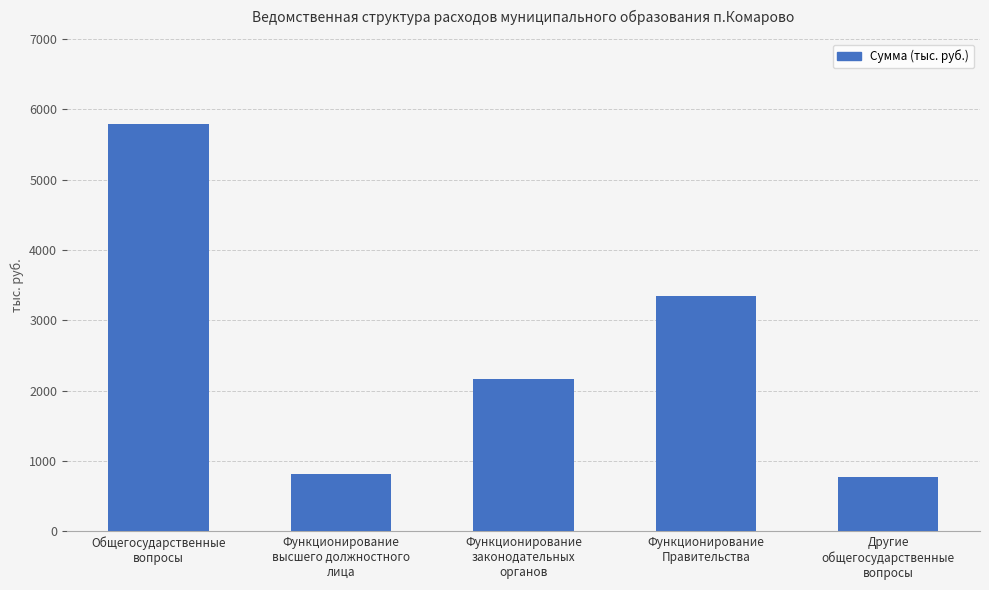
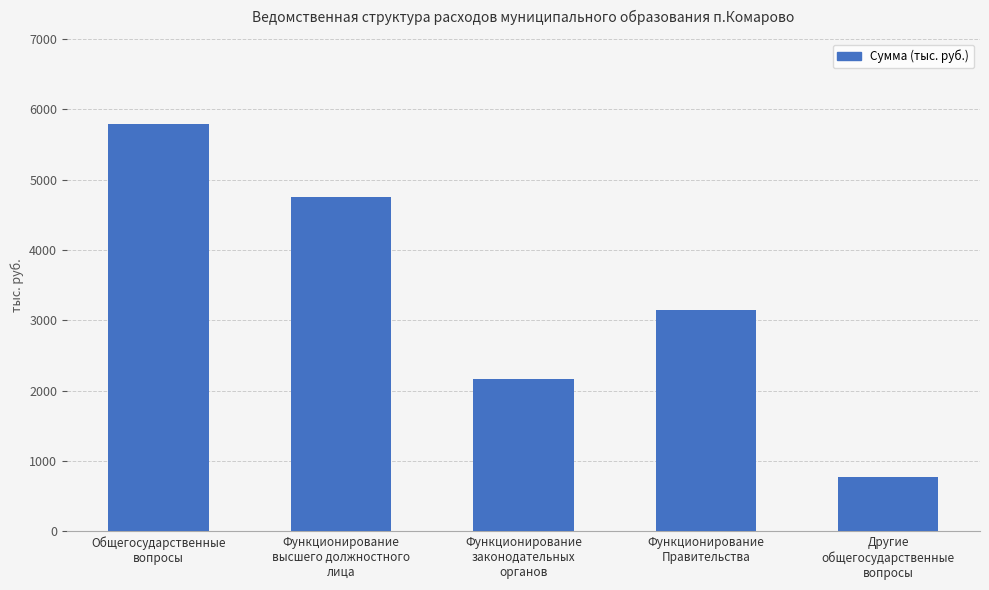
  {
    "Общегосударственные вопросы": 5800,
-   "Функционирование высшего должностного лица": 800,
+   "Функционирование высшего должностного лица": 4700,
    "Функционирование законодательных органов": 2200,
-   "Функционирование Правительства": 3300,
+   "Функционирование Правительства": 3100,
    "Другие общегосударственные вопросы": 800
  }
